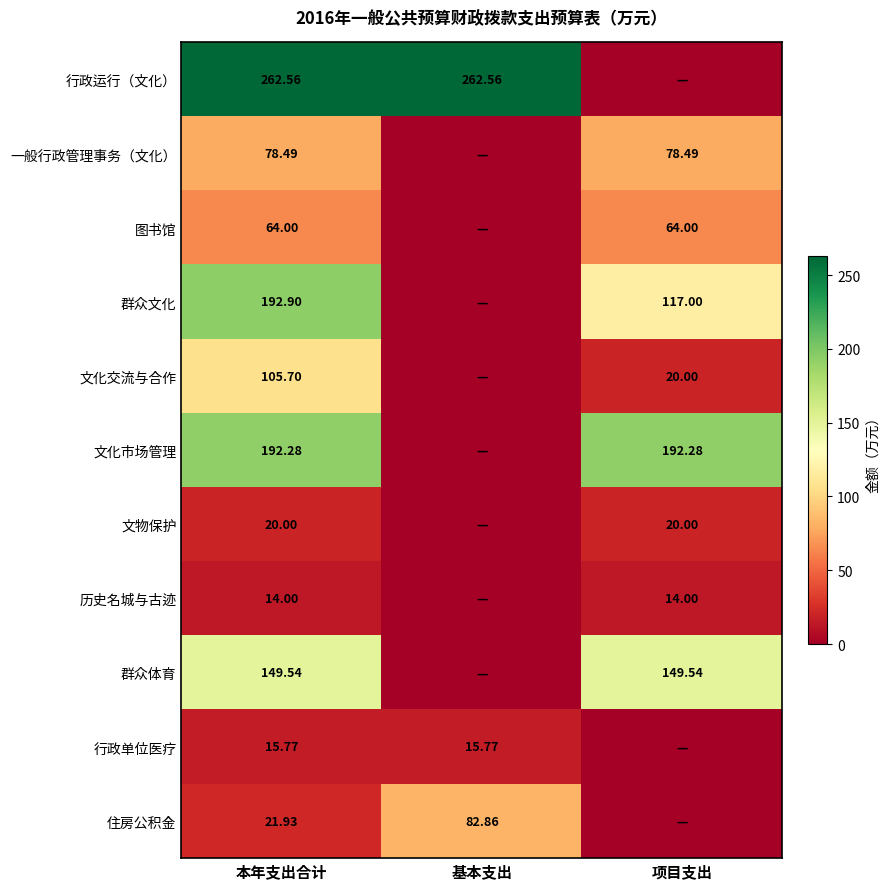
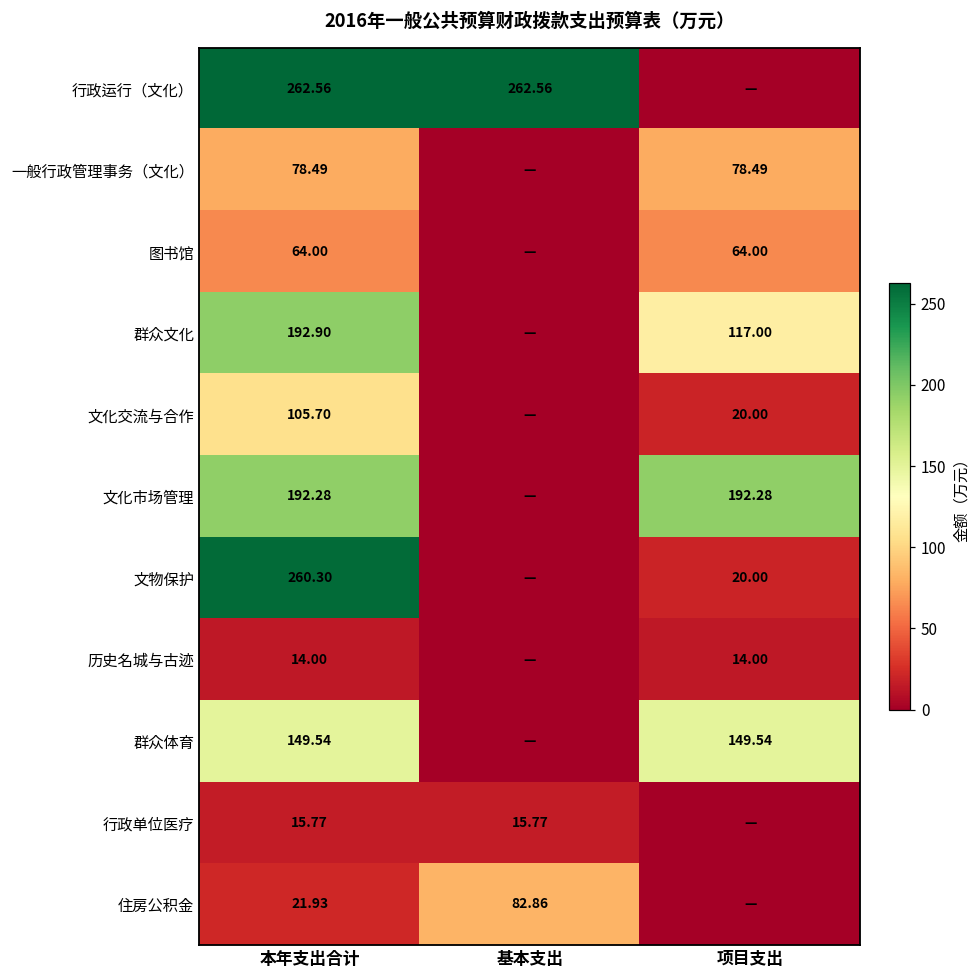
  {
    "行政运行（文化）": {
      "本年支出合计": 262.56,
      "基本支出": 262.56
    },
    "一般行政管理事务（文化）": {
      "本年支出合计": 78.49,
      "项目支出": 78.49
    },
    "图书馆": {
      "本年支出合计": 64.00,
      "项目支出": 64.00
    },
    "群众文化": {
      "本年支出合计": 192.90,
      "项目支出": 117.00
    },
    "文化交流与合作": {
      "本年支出合计": 105.70,
      "项目支出": 20.00
    },
    "文化市场管理": {
      "本年支出合计": 192.28,
      "项目支出": 192.28
    },
    "文物保护": {
-     "本年支出合计": 20.00,
+     "本年支出合计": 260.30,
      "项目支出": 20.00
    },
    "历史名城与古迹": {
      "本年支出合计": 14.00,
      "项目支出": 14.00
    },
    "群众体育": {
      "本年支出合计": 149.54,
      "项目支出": 149.54
    },
    "行政单位医疗": {
      "本年支出合计": 15.77,
      "基本支出": 15.77
    },
    "住房公积金": {
      "本年支出合计": 21.93,
      "基本支出": 82.86
    }
  }
